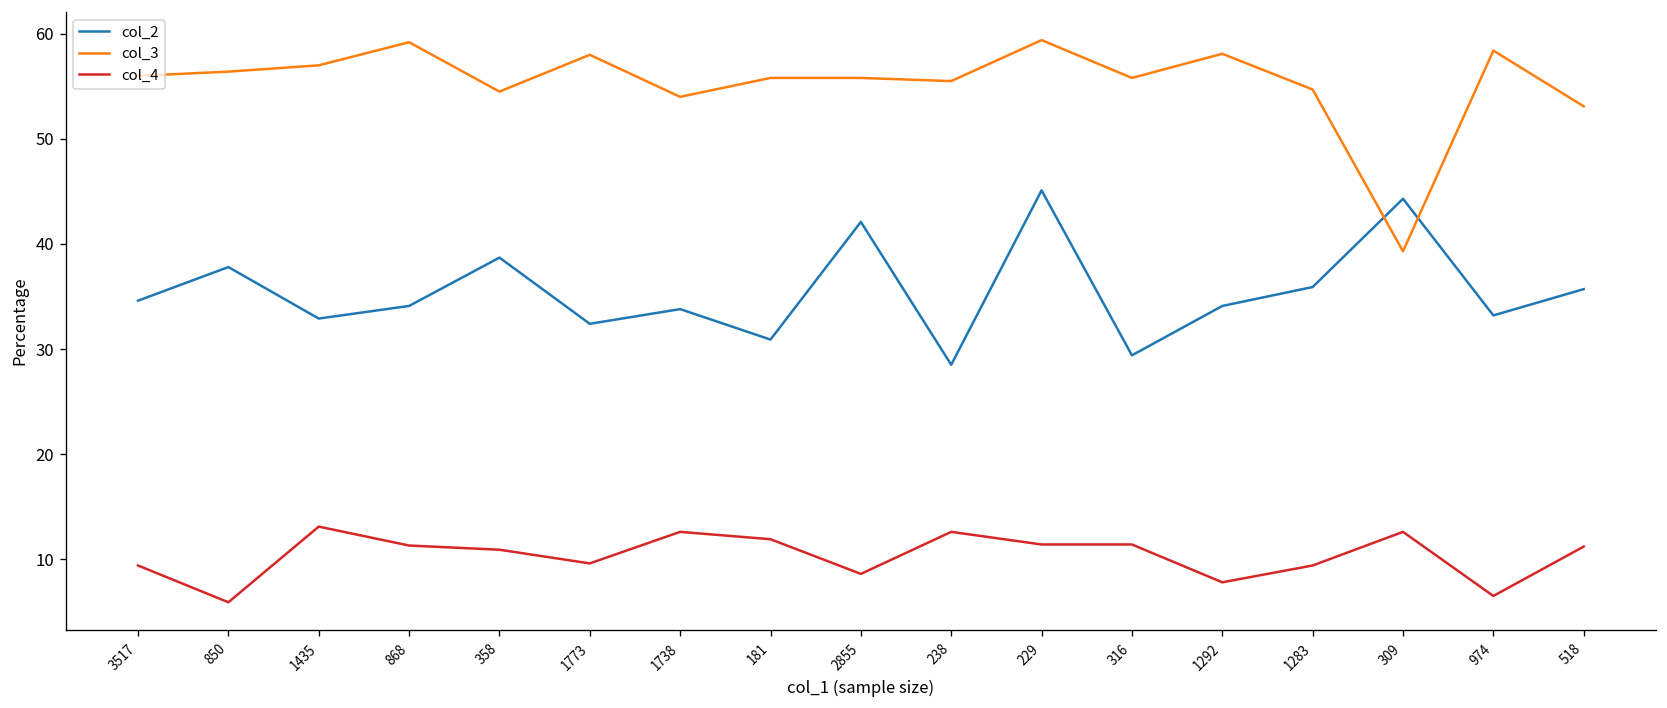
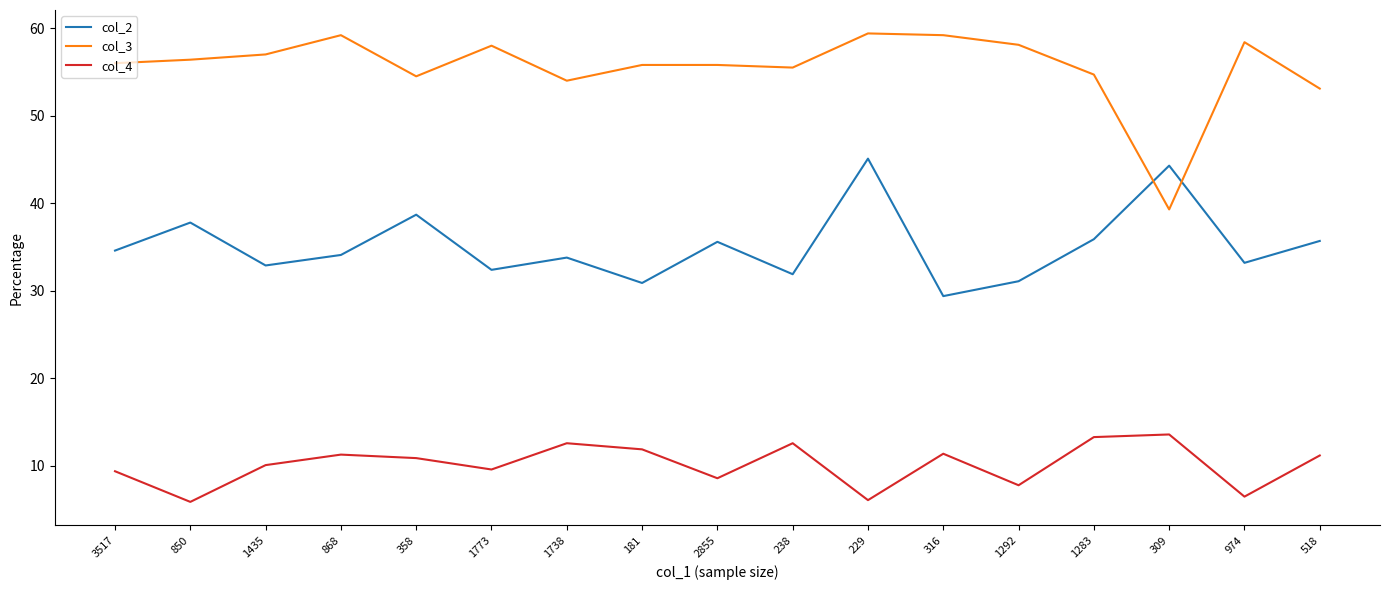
  {
    "col_2": {
      "3517": 35,
      "850": 38,
      "1435": 33,
      "868": 34,
      "358": 39,
      "1773": 32,
      "1738": 34,
      "181": 31,
-     "2855": 42,
-     "238": 29,
+     "2855": 36,
+     "238": 32,
      "229": 45,
      "316": 29,
-     "1292": 34,
+     "1292": 31,
      "1283": 36,
      "309": 44,
      "974": 33,
      "518": 36
    },
    "col_3": {
      "850": 56,
      "1435": 57,
      "868": 59,
      "358": 55,
      "1773": 58,
      "1738": 54,
      "181": 56,
      "2855": 56,
      "238": 56,
      "229": 59,
-     "316": 56,
+     "316": 59,
      "1292": 58,
      "1283": 55,
      "309": 39,
      "974": 58,
      "518": 53
    },
    "col_4": {
      "3517": 9,
      "850": 6,
-     "1435": 13,
+     "1435": 10,
      "868": 11,
      "358": 11,
      "1773": 10,
      "1738": 13,
      "181": 12,
      "2855": 9,
      "238": 13,
-     "229": 11,
+     "229": 6,
      "316": 11,
      "1292": 8,
-     "1283": 9,
-     "309": 13,
+     "1283": 13,
+     "309": 14,
      "974": 7,
      "518": 11
    }
  }
